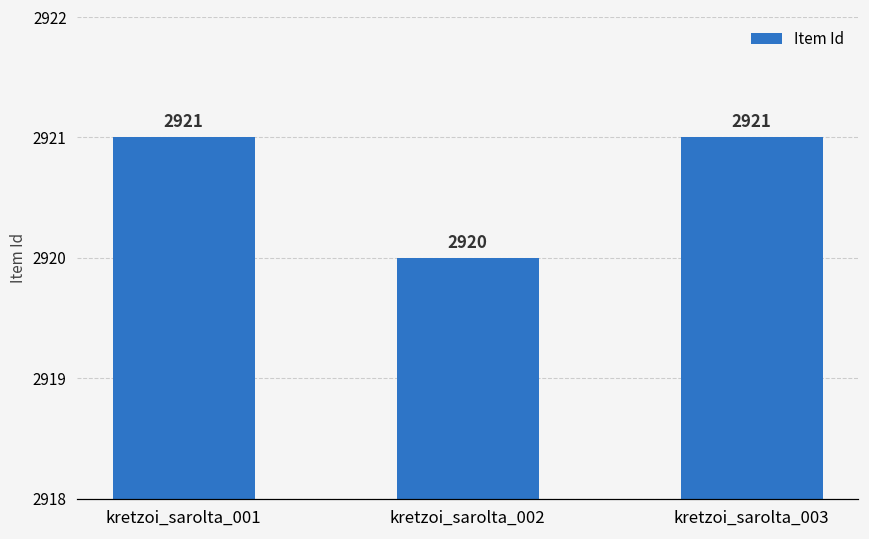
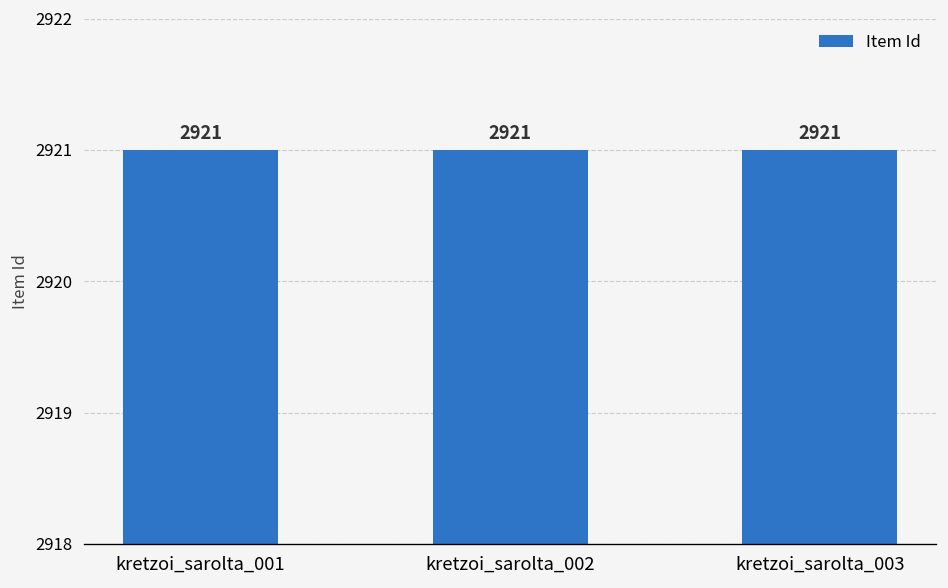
  {
    "kretzoi_sarolta_001": 2921,
-   "kretzoi_sarolta_002": 2920,
+   "kretzoi_sarolta_002": 2921,
    "kretzoi_sarolta_003": 2921
  }
